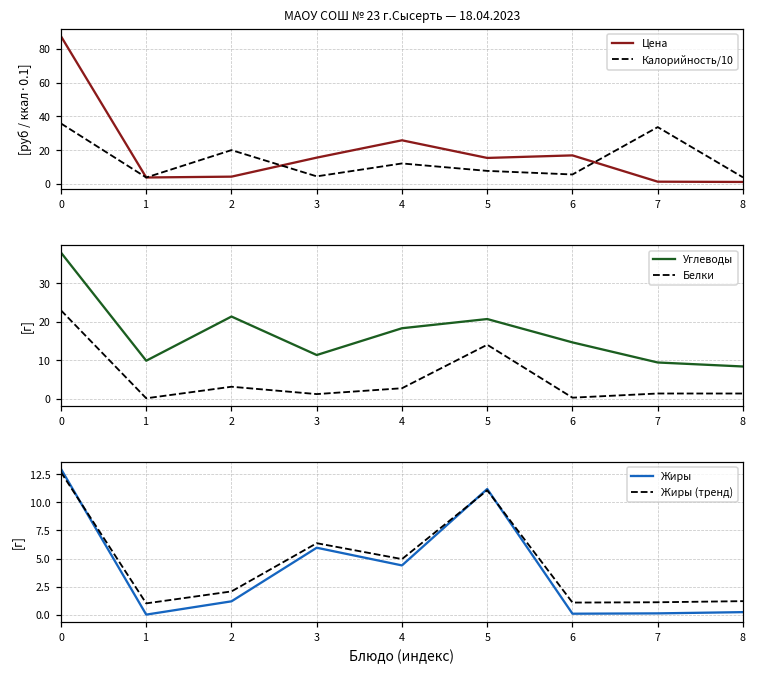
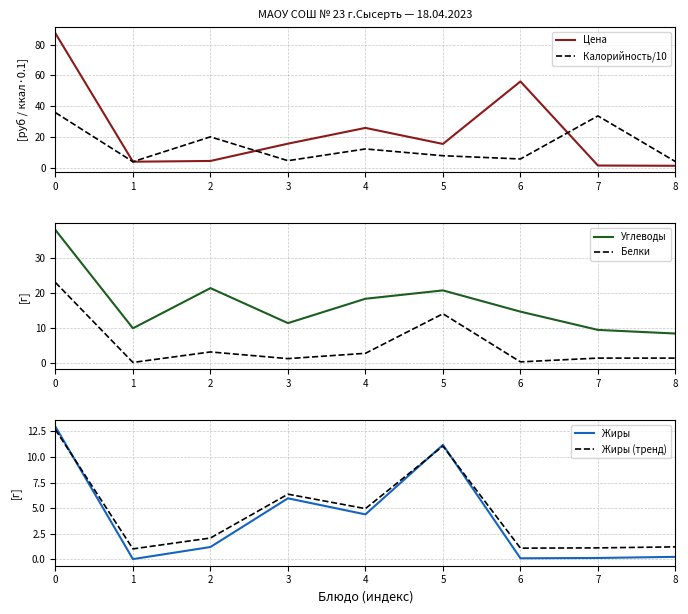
  {
    "МАОУ СОШ № 23 г.Сысерть — 18.04.2023": {
      "Цена": {
        "0": 87,
        "2": 4,
        "3": 16,
        "4": 26,
        "5": 15,
-       "6": 17,
+       "6": 56,
        "7": 1,
        "8": 1
      },
      "Калорийность/10": {
        "0": 36,
        "2": 20,
        "3": 4,
        "4": 12,
        "5": 8,
        "6": 6,
        "7": 34,
        "8": 4
      }
    }
  }
